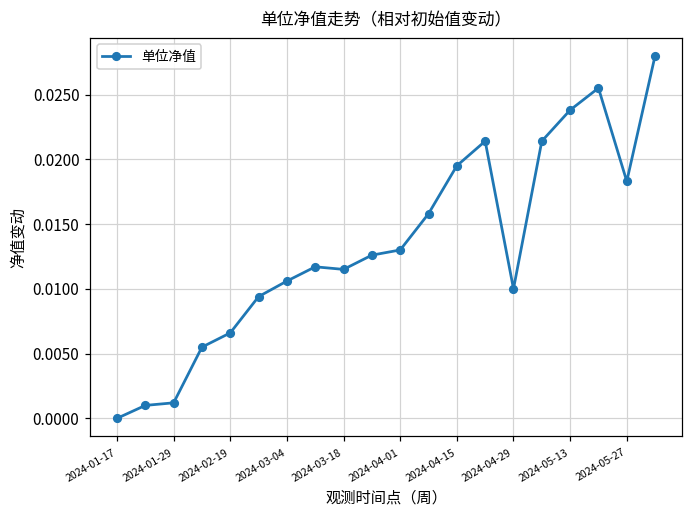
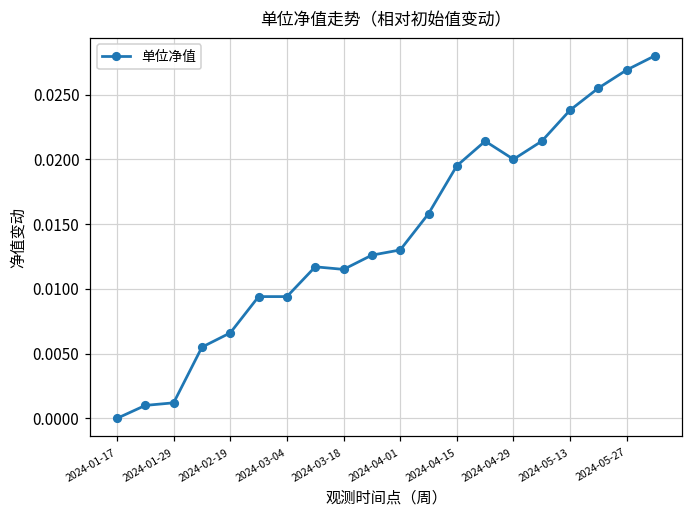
  {
    "2024-01-17": 0.0000,
    "2024-01-29": 0.0012,
    "2024-02-19": 0.0066,
-   "2024-03-04": 0.0106,
+   "2024-03-04": 0.0094,
    "2024-03-18": 0.0115,
    "2024-04-01": 0.0130,
    "2024-04-15": 0.0195,
-   "2024-04-29": 0.0100,
+   "2024-04-29": 0.0200,
    "2024-05-13": 0.0238,
-   "2024-05-27": 0.0183
+   "2024-05-27": 0.0269
  }
